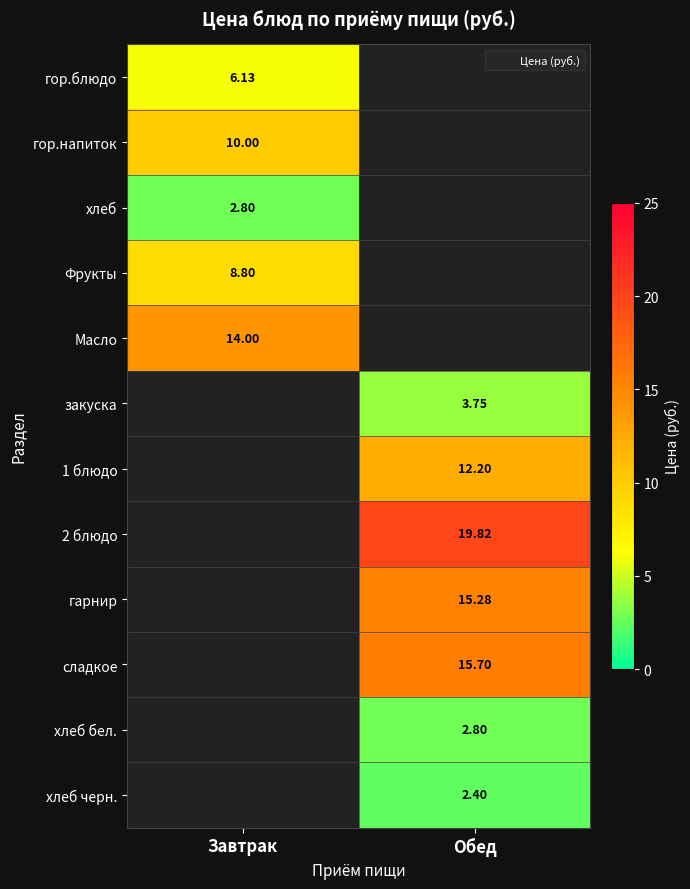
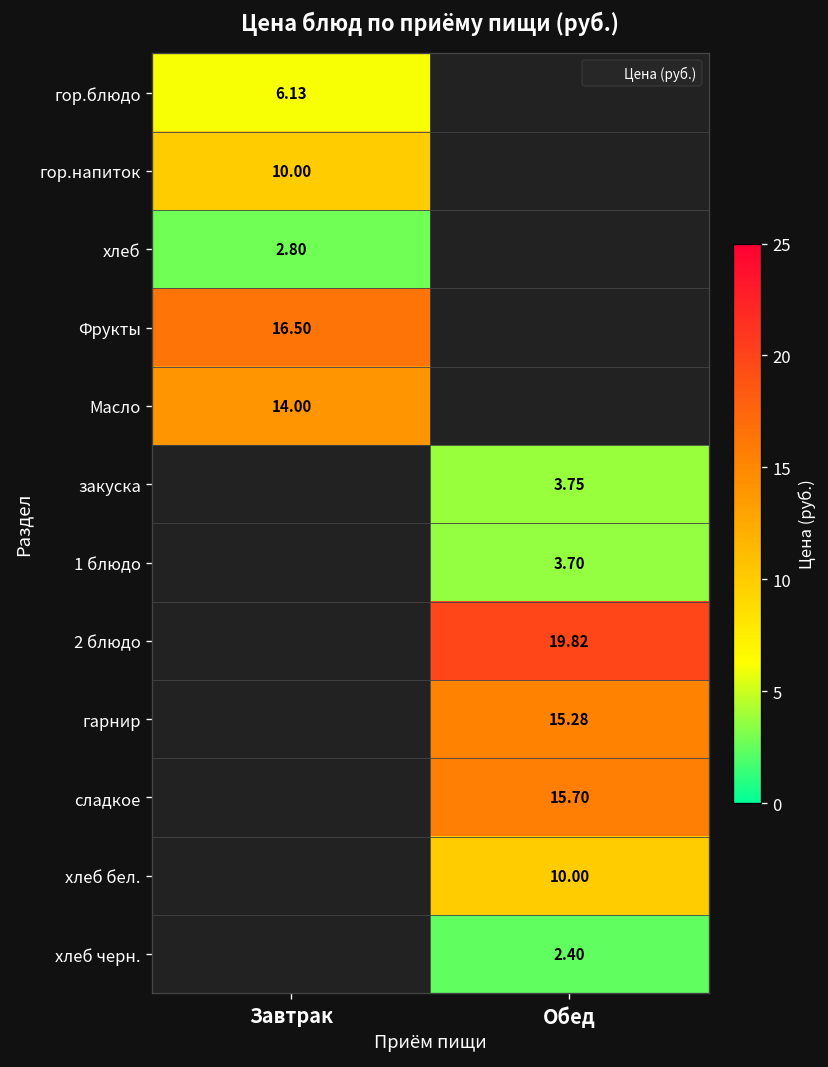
  {
    "гор.блюдо": {
      "Завтрак": 6.13
    },
    "гор.напиток": {
      "Завтрак": 10.00
    },
    "хлеб": {
      "Завтрак": 2.80
    },
    "Фрукты": {
-     "Завтрак": 8.80
+     "Завтрак": 16.50
    },
    "Масло": {
      "Завтрак": 14.00
    },
    "закуска": {
      "Обед": 3.75
    },
    "1 блюдо": {
-     "Обед": 12.20
+     "Обед": 3.70
    },
    "2 блюдо": {
      "Обед": 19.82
    },
    "гарнир": {
      "Обед": 15.28
    },
    "сладкое": {
      "Обед": 15.70
    },
    "хлеб бел.": {
-     "Обед": 2.80
+     "Обед": 10.00
    },
    "хлеб черн.": {
      "Обед": 2.40
    }
  }
